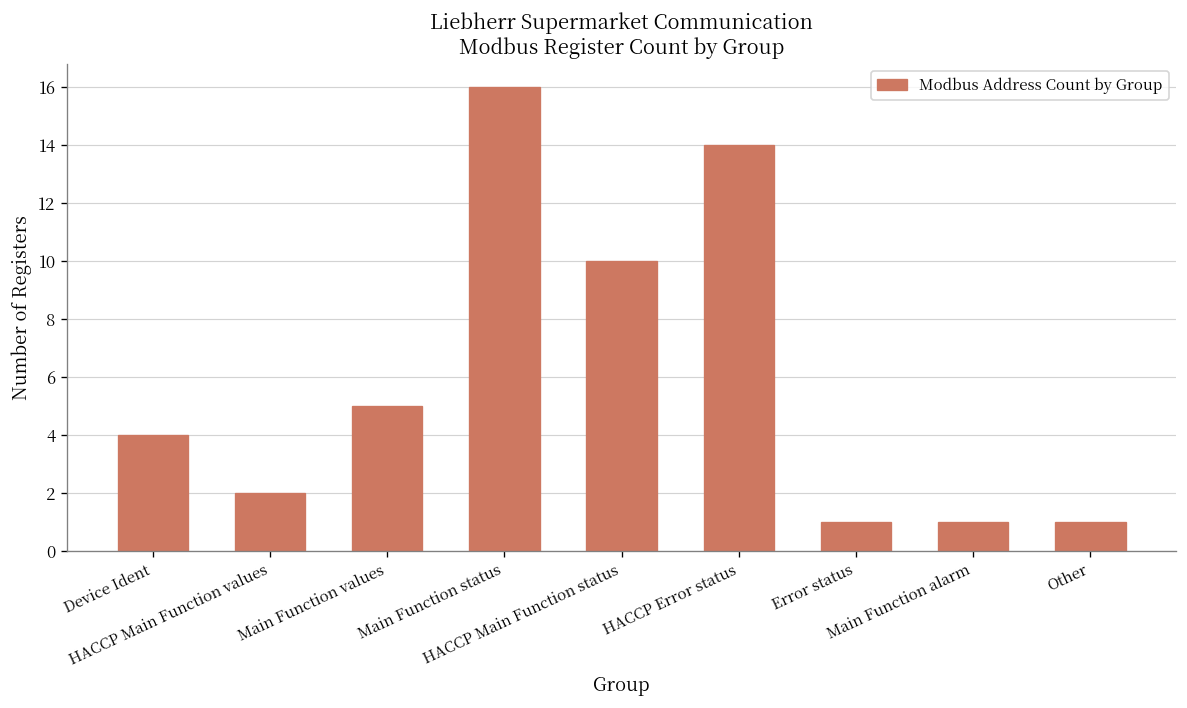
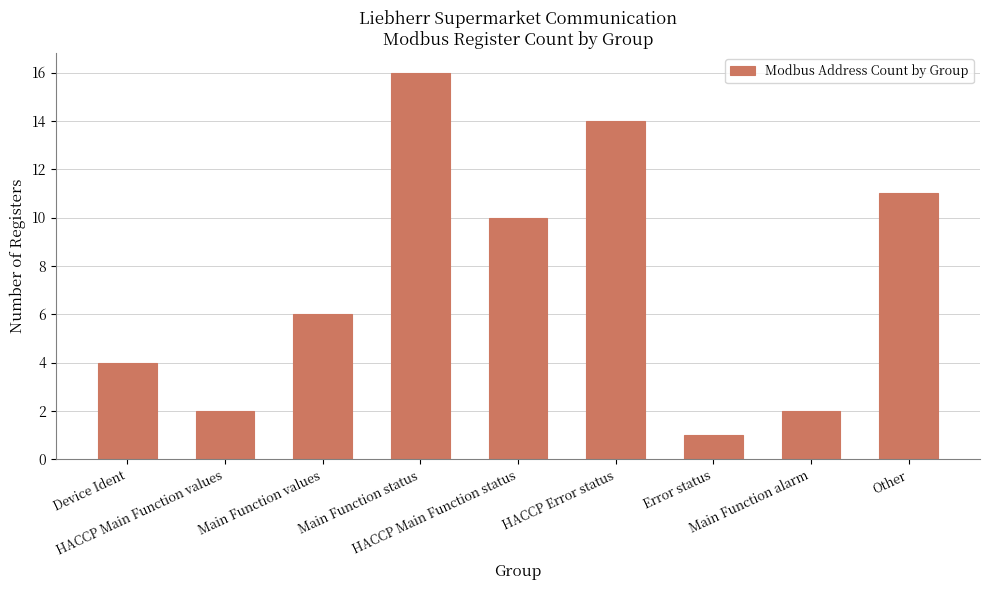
  {
    "Device Ident": 4,
    "HACCP Main Function values": 2,
-   "Main Function values": 5,
+   "Main Function values": 6,
    "Main Function status": 16,
    "HACCP Main Function status": 10,
    "HACCP Error status": 14,
    "Error status": 1,
-   "Main Function alarm": 1,
-   "Other": 1
+   "Main Function alarm": 2,
+   "Other": 11
  }
